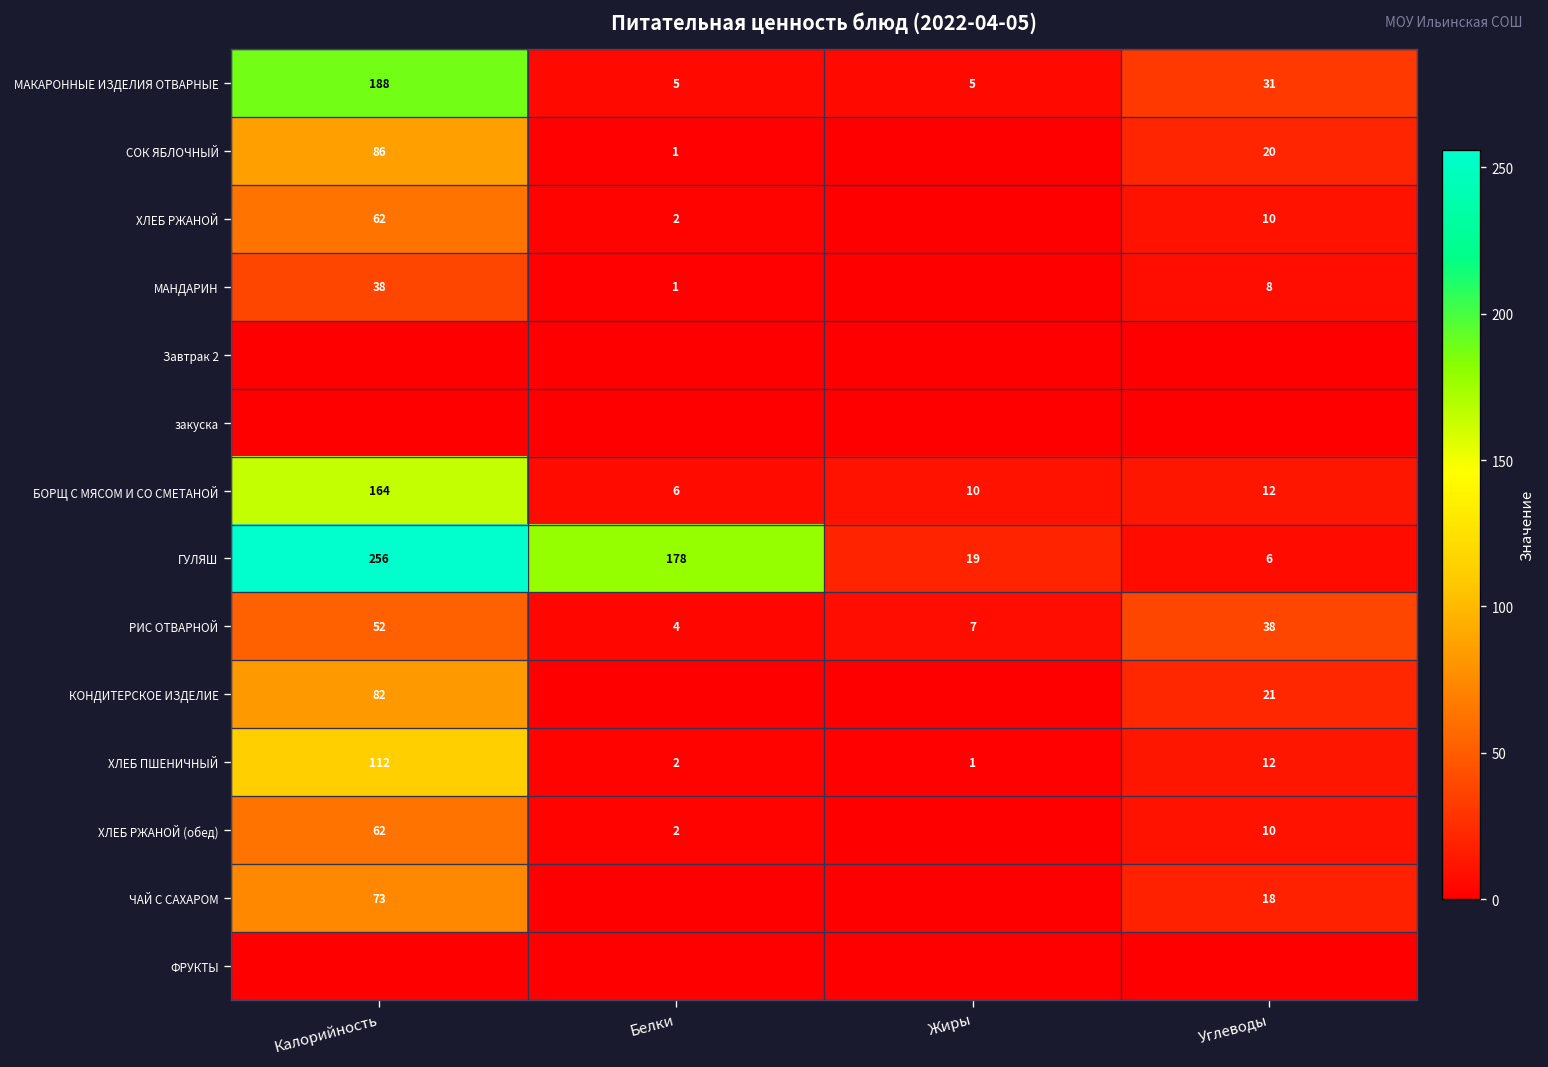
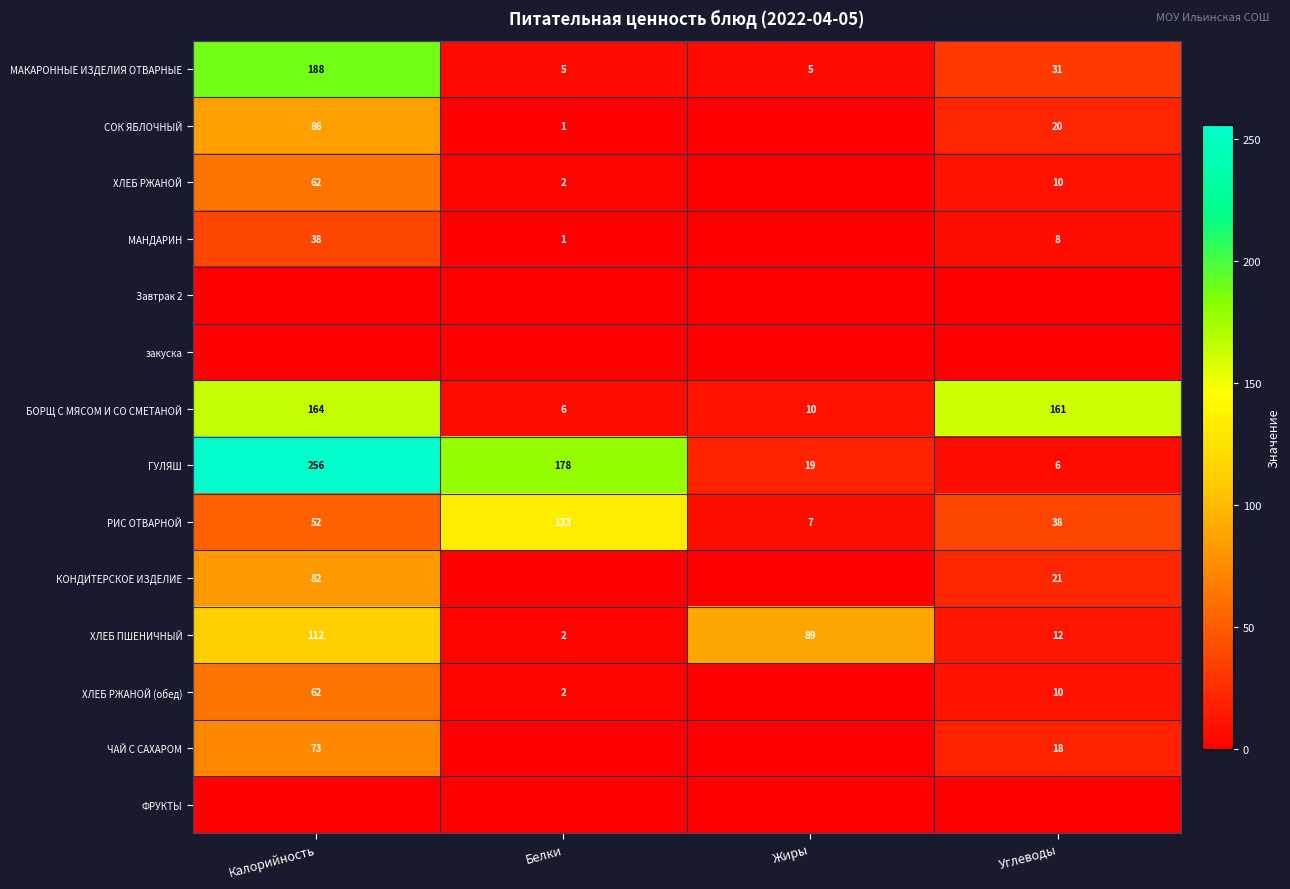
  {
    "МАКАРОННЫЕ ИЗДЕЛИЯ ОТВАРНЫЕ": {
      "Калорийность": 188,
      "Белки": 5,
      "Жиры": 5,
      "Углеводы": 31
    },
    "СОК ЯБЛОЧНЫЙ": {
      "Калорийность": 86,
      "Белки": 1,
      "Углеводы": 20
    },
    "ХЛЕБ РЖАНОЙ": {
      "Калорийность": 62,
      "Белки": 2,
      "Углеводы": 10
    },
    "МАНДАРИН": {
      "Калорийность": 38,
      "Белки": 1,
      "Углеводы": 8
    },
    "БОРЩ С МЯСОМ И СО СМЕТАНОЙ": {
      "Калорийность": 164,
      "Белки": 6,
      "Жиры": 10,
-     "Углеводы": 12
+     "Углеводы": 161
    },
    "ГУЛЯШ": {
      "Калорийность": 256,
      "Белки": 178,
      "Жиры": 19,
      "Углеводы": 6
    },
    "РИС ОТВАРНОЙ": {
      "Калорийность": 52,
-     "Белки": 4,
+     "Белки": 133,
      "Жиры": 7,
      "Углеводы": 38
    },
    "КОНДИТЕРСКОЕ ИЗДЕЛИЕ": {
      "Калорийность": 82,
      "Углеводы": 21
    },
    "ХЛЕБ ПШЕНИЧНЫЙ": {
      "Калорийность": 112,
      "Белки": 2,
-     "Жиры": 1,
+     "Жиры": 89,
      "Углеводы": 12
    },
    "ХЛЕБ РЖАНОЙ (обед)": {
      "Калорийность": 62,
      "Белки": 2,
      "Углеводы": 10
    },
    "ЧАЙ С САХАРОМ": {
      "Калорийность": 73,
      "Углеводы": 18
    }
  }
